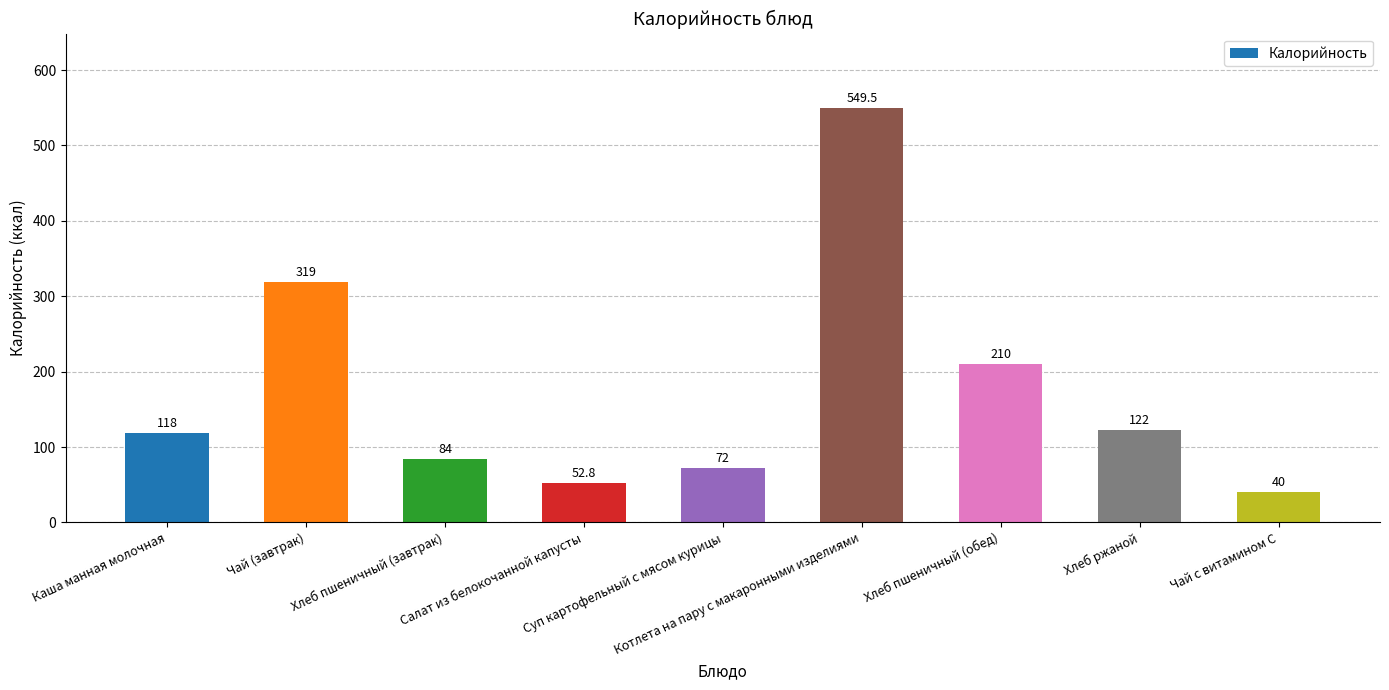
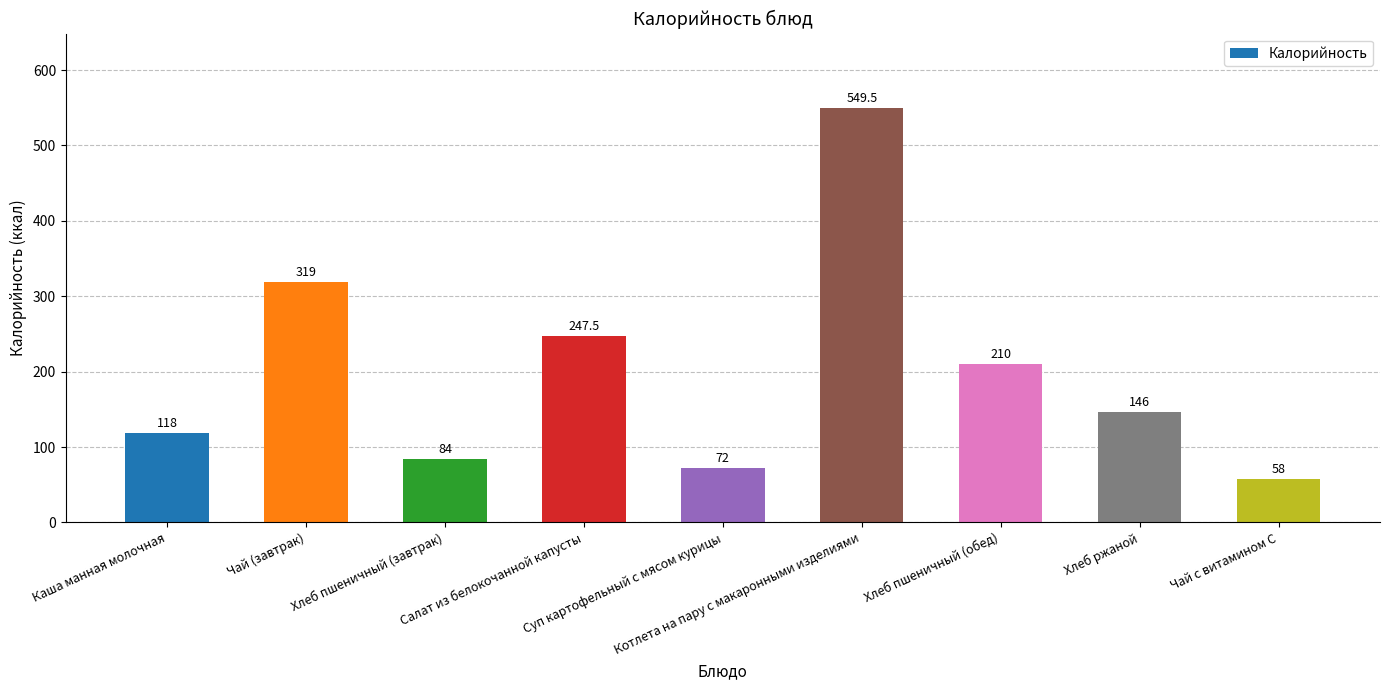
  {
    "Каша манная молочная": 118,
    "Чай (завтрак)": 319,
    "Хлеб пшеничный (завтрак)": 84,
-   "Салат из белокочанной капусты": 52.8,
+   "Салат из белокочанной капусты": 247.5,
    "Суп картофельный с мясом курицы": 72,
    "Котлета на пару с макаронными изделиями": 549.5,
    "Хлеб пшеничный (обед)": 210,
-   "Хлеб ржаной": 122,
-   "Чай с витамином С": 40
+   "Хлеб ржаной": 146,
+   "Чай с витамином С": 58
  }
